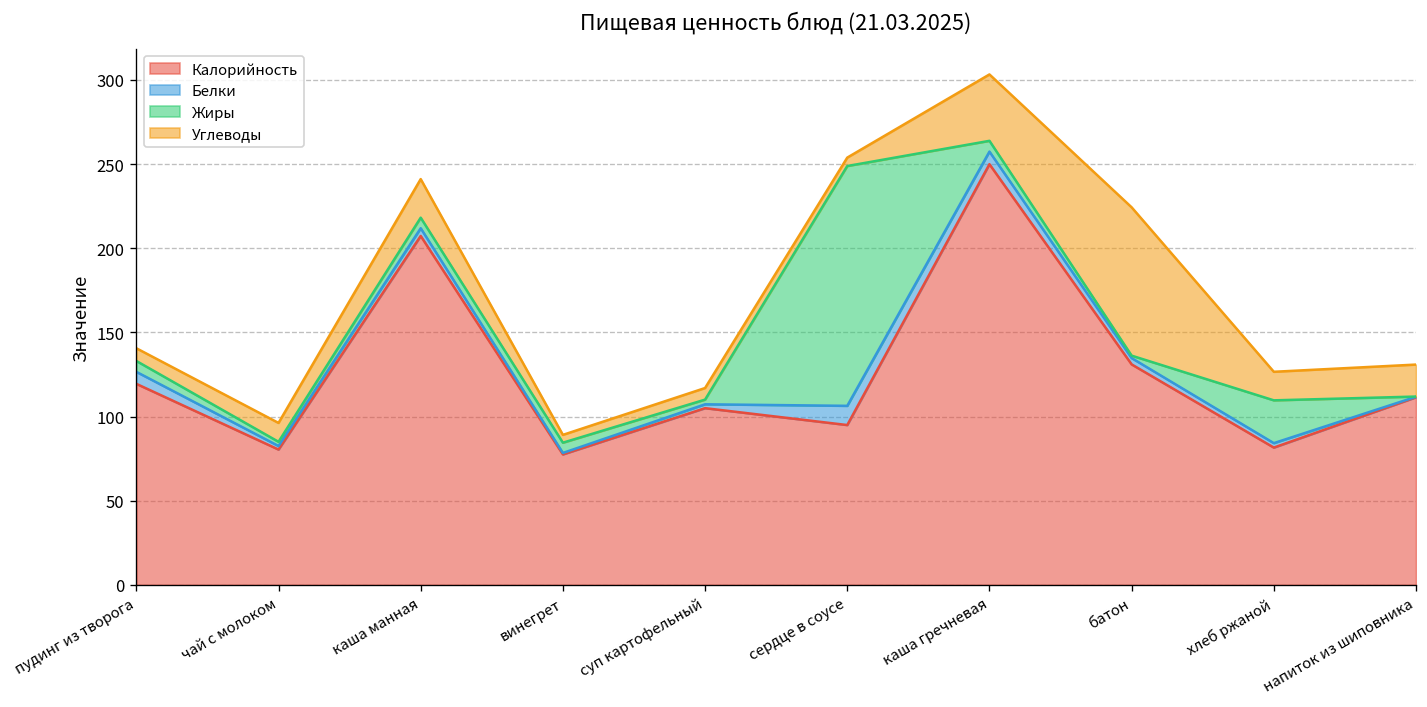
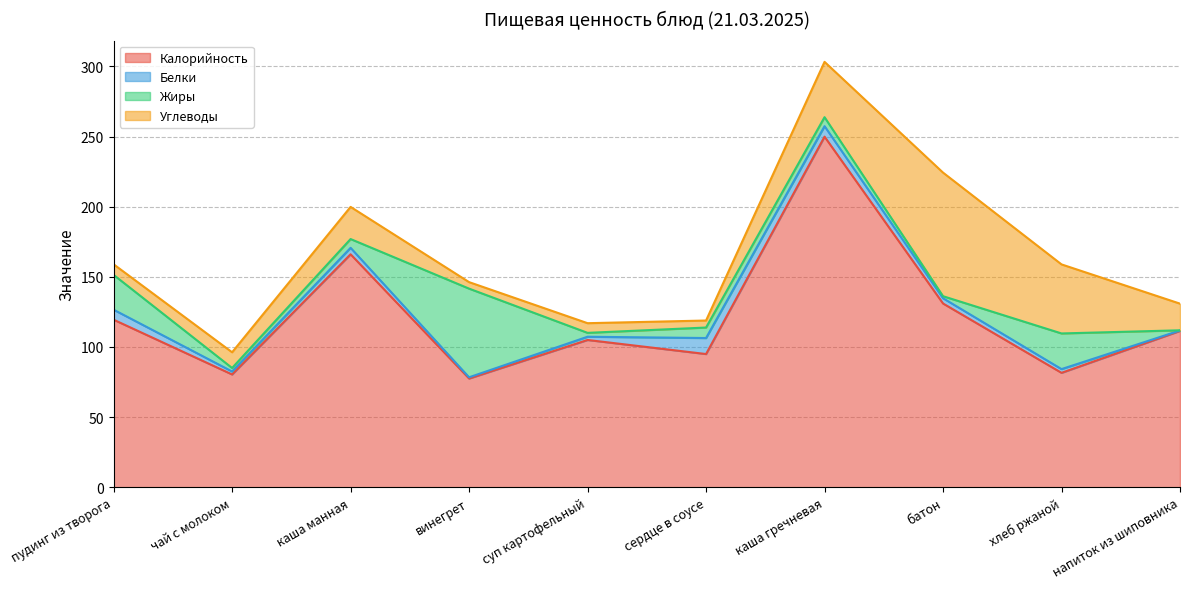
  {
    "Калорийность": {
      "пудинг из творога": 119,
      "чай с молоком": 80,
-     "каша манная": 207,
+     "каша манная": 166,
      "суп картофельный": 105,
      "сердце в соусе": 95,
      "каша гречневая": 250,
      "батон": 131,
      "хлеб ржаной": 82
    },
    "Белки": {
      "пудинг из творога": 7,
      "чай с молоком": 2,
      "каша манная": 5,
      "суп картофельный": 2,
      "сердце в соусе": 11,
      "каша гречневая": 7,
      "хлеб ржаной": 3
    },
    "Жиры": {
-     "пудинг из творога": 6,
+     "пудинг из творога": 25,
      "чай с молоком": 3,
      "каша манная": 6,
-     "винегрет": 6,
+     "винегрет": 63,
      "суп картофельный": 3,
-     "сердце в соусе": 142,
+     "сердце в соусе": 7,
      "каша гречневая": 6,
      "хлеб ржаной": 25
    },
    "Углеводы": {
      "пудинг из творога": 8,
      "чай с молоком": 11,
      "каша манная": 23,
      "винегрет": 5,
      "суп картофельный": 7,
      "сердце в соусе": 5,
      "каша гречневая": 39,
      "батон": 88,
-     "хлеб ржаной": 17,
+     "хлеб ржаной": 49,
      "напиток из шиповника": 19
    }
  }
